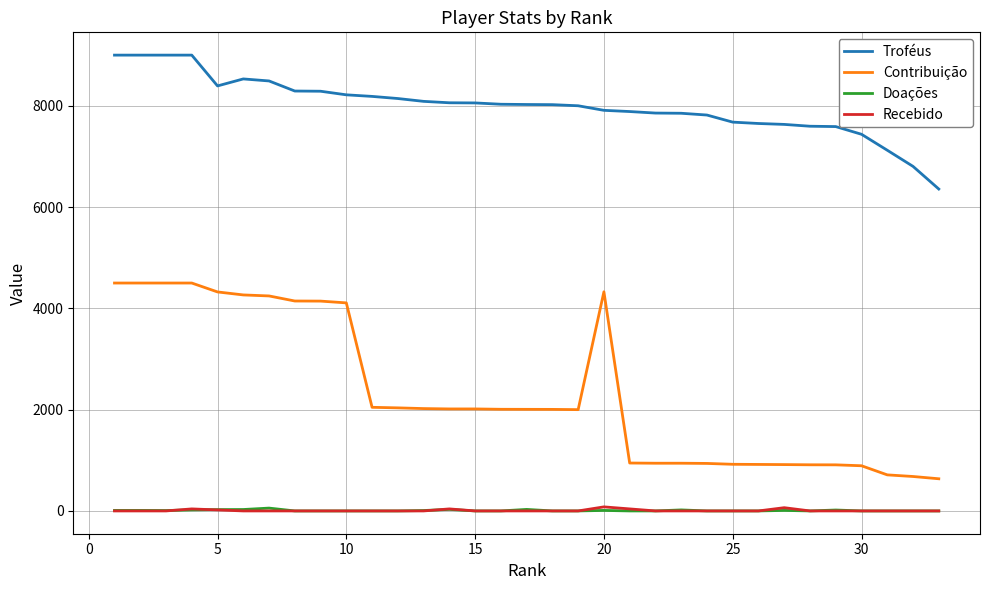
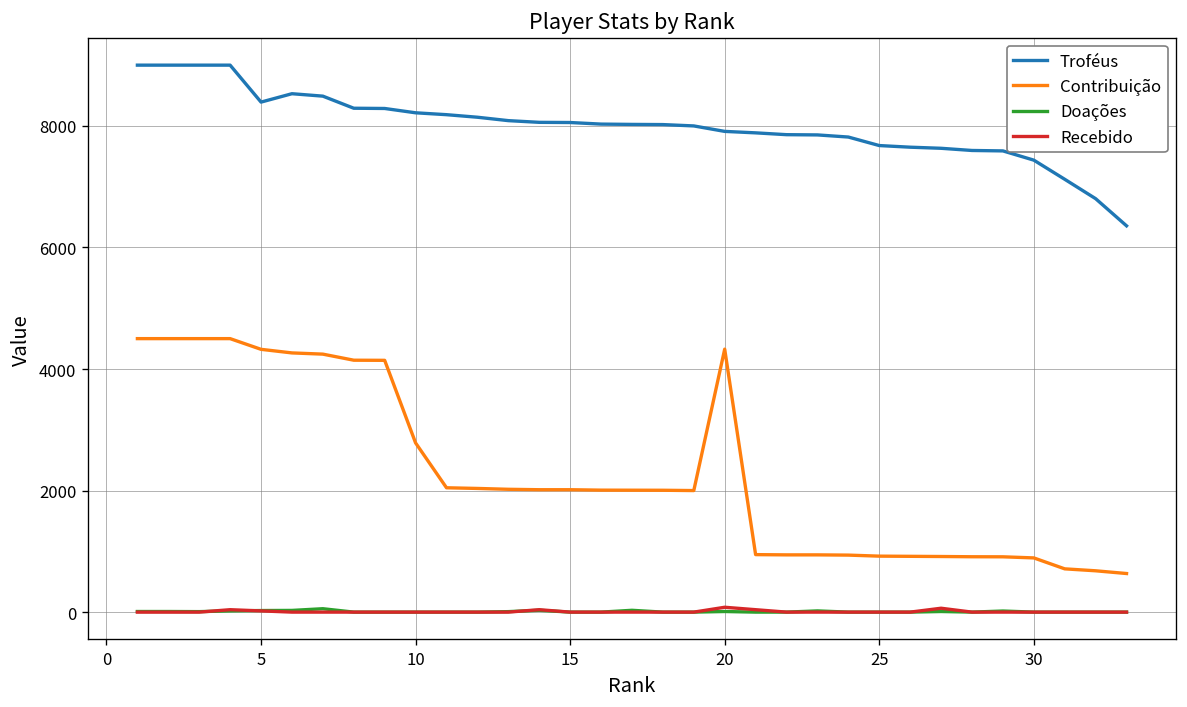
  {
    "Troféus": {
      "5": 8400,
      "10": 8200,
      "15": 8100,
      "20": 7900,
      "25": 7700,
      "30": 7400
    },
    "Contribuição": {
      "5": 4300,
-     "10": 4100,
+     "10": 2800,
      "15": 2000,
      "20": 4300,
      "25": 900,
      "30": 900
    },
    "Doações": {
      "20": 0
    },
    "Recebido": {
      "20": 100
    }
  }
